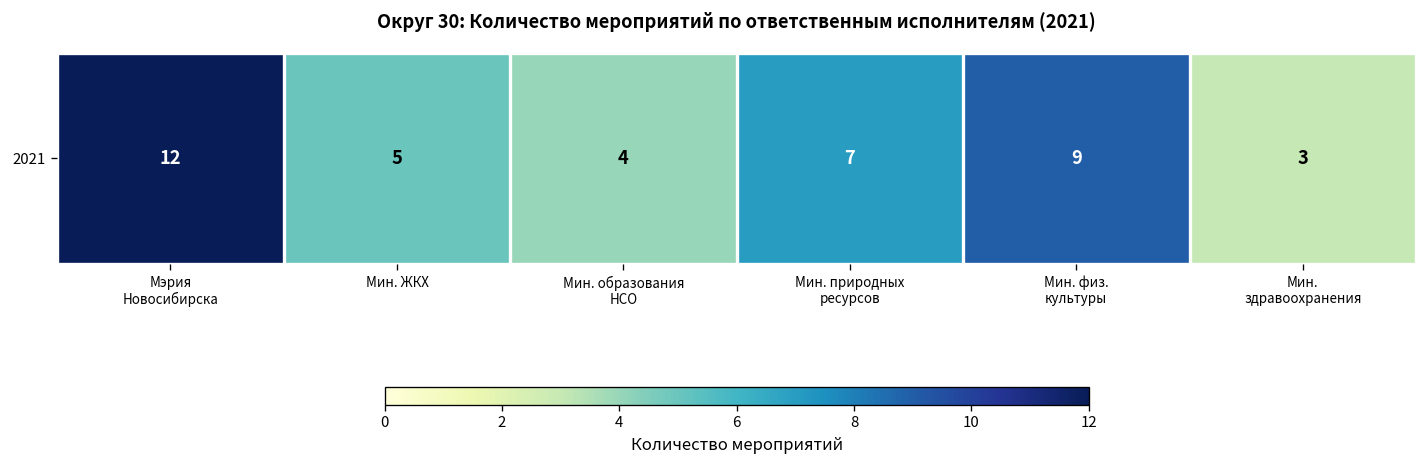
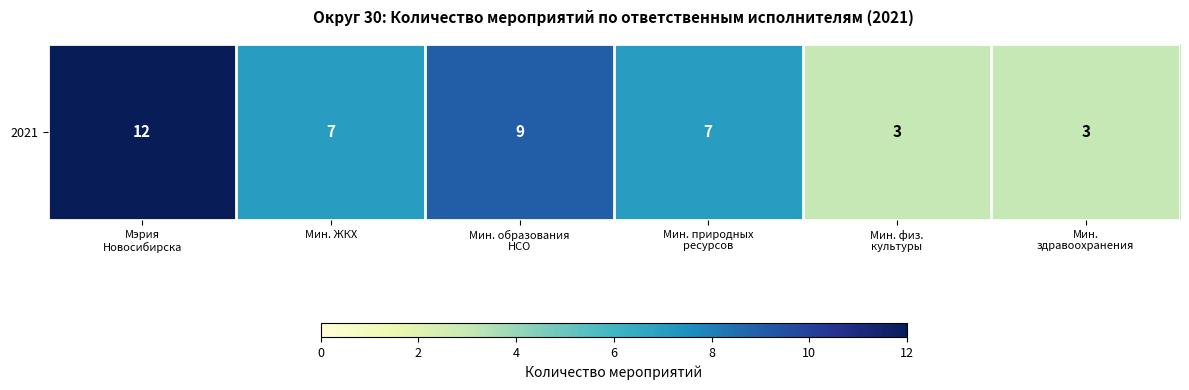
  {
    "2021": {
      "Мэрия Новосибирска": 12,
-     "Мин. ЖКХ": 5,
-     "Мин. образования НСО": 4,
+     "Мин. ЖКХ": 7,
+     "Мин. образования НСО": 9,
      "Мин. природных ресурсов": 7,
-     "Мин. физ. культуры": 9,
+     "Мин. физ. культуры": 3,
      "Мин. здравоохранения": 3
    }
  }
